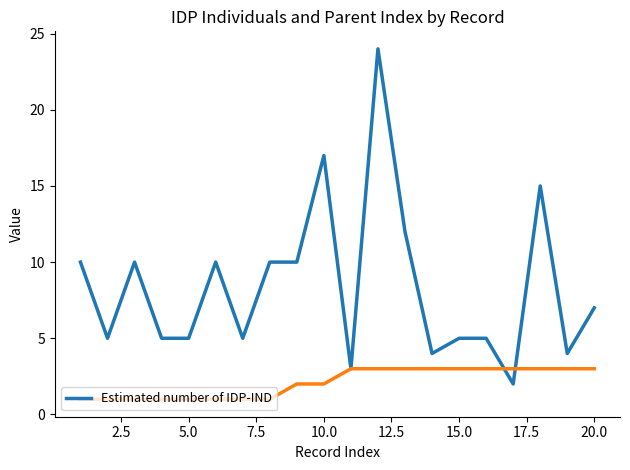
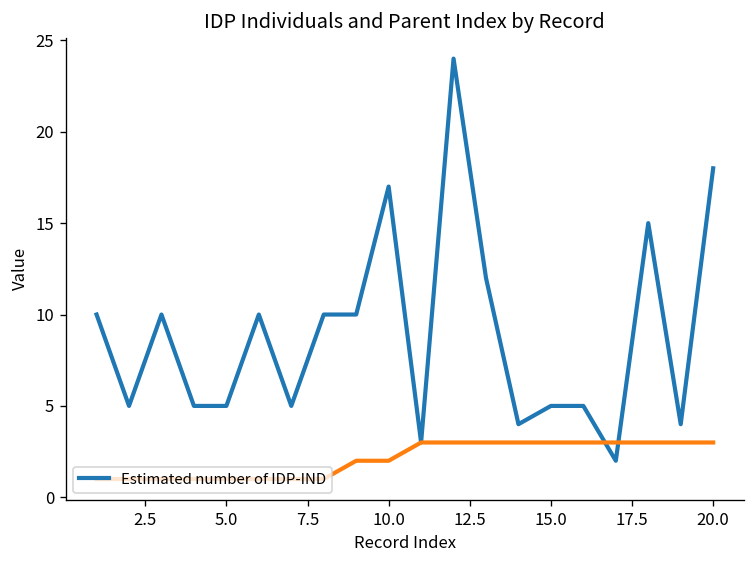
  {
    "Estimated number of IDP-IND": {
      "5.0": 5,
      "10.0": 17,
      "15.0": 5,
-     "20.0": 7
+     "20.0": 18
    }
  }
